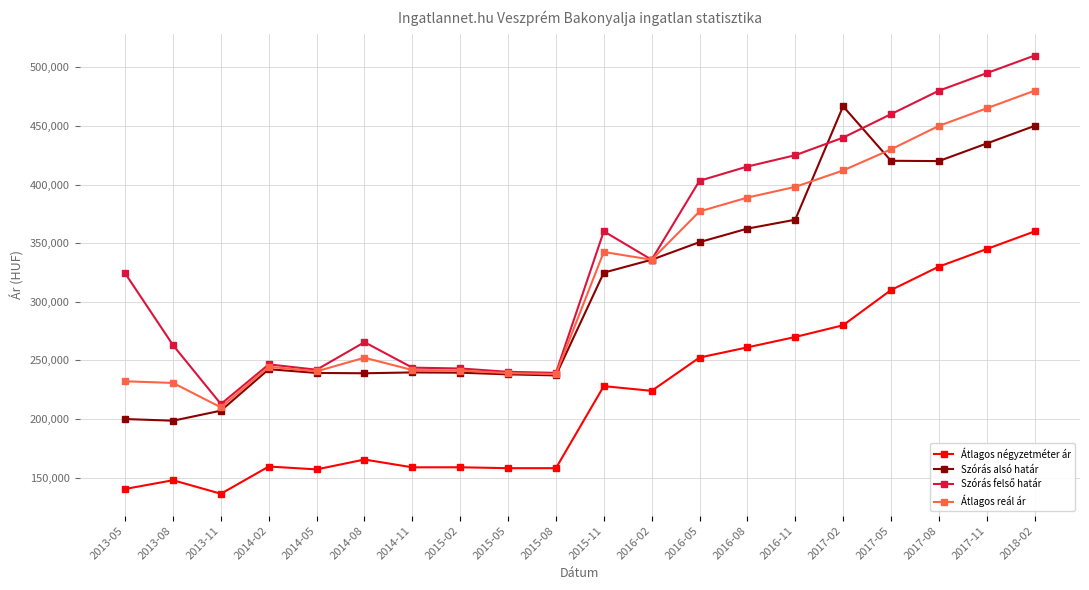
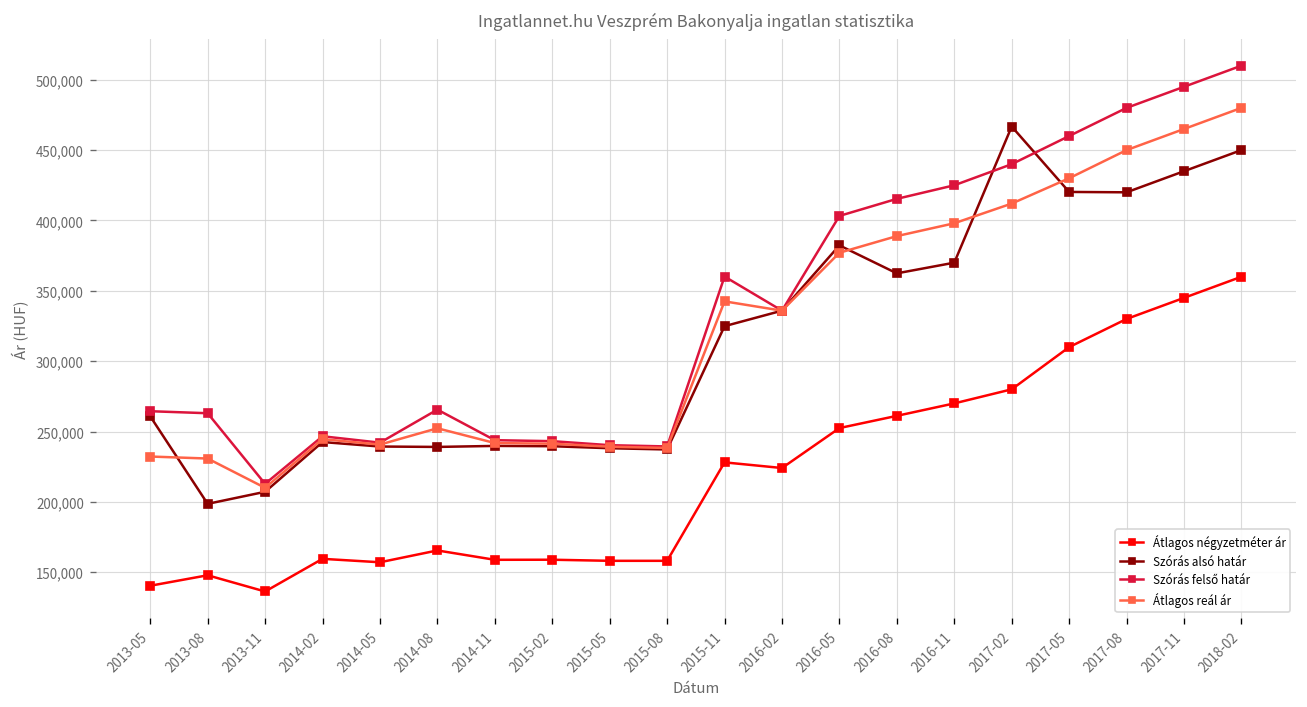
  {
    "Átlagos négyzetméter ár": {
      "2013-05": "140,000",
      "2013-08": "148,000",
      "2013-11": "136,000",
      "2014-02": "160,000",
      "2014-05": "157,000",
      "2014-08": "166,000",
      "2014-11": "159,000",
      "2015-02": "159,000",
      "2015-05": "158,000",
      "2015-08": "158,000",
      "2015-11": "228,000",
      "2016-02": "224,000",
      "2016-05": "252,000",
      "2016-08": "261,000",
      "2016-11": "270,000",
      "2017-02": "280,000",
      "2017-05": "310,000",
      "2017-08": "330,000",
      "2017-11": "345,000",
      "2018-02": "360,000"
    },
    "Szórás alsó határ": {
-     "2013-05": "200,000",
+     "2013-05": "261,000",
      "2013-08": "199,000",
      "2013-11": "207,000",
      "2014-08": "239,000",
      "2015-11": "325,000",
-     "2016-05": "351,000",
+     "2016-05": "382,000",
      "2016-08": "362,000",
      "2016-11": "370,000",
      "2017-02": "467,000",
      "2017-05": "420,000",
      "2017-08": "420,000",
      "2017-11": "435,000",
      "2018-02": "450,000"
    },
    "Szórás felső határ": {
-     "2013-05": "324,000",
+     "2013-05": "264,000",
      "2013-08": "263,000",
      "2013-11": "213,000",
      "2014-08": "266,000",
      "2015-11": "360,000",
      "2016-05": "403,000",
      "2016-08": "415,000",
      "2016-11": "425,000",
      "2017-02": "440,000",
      "2017-05": "460,000",
      "2017-08": "480,000",
      "2017-11": "495,000",
      "2018-02": "510,000"
    },
    "Átlagos reál ár": {
      "2013-05": "232,000",
      "2013-08": "231,000",
      "2013-11": "210,000",
      "2014-08": "252,000",
      "2015-11": "343,000",
      "2016-05": "377,000",
      "2016-08": "389,000",
      "2016-11": "398,000",
      "2017-02": "412,000",
      "2017-05": "430,000",
      "2017-08": "450,000",
      "2017-11": "465,000",
      "2018-02": "480,000"
    }
  }
